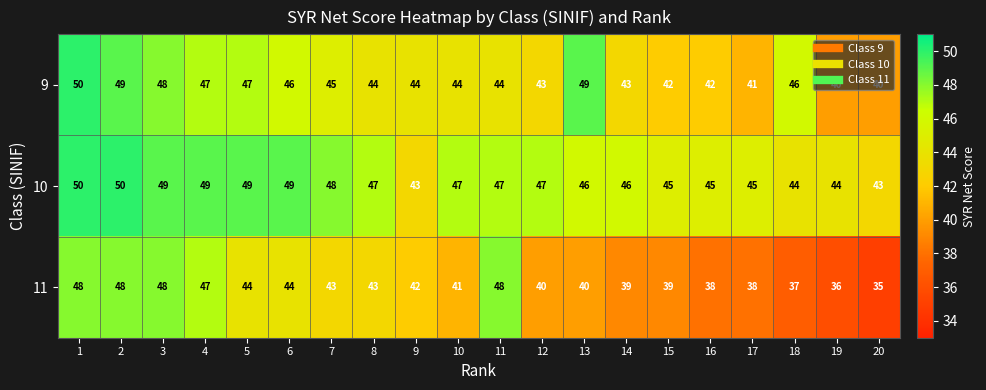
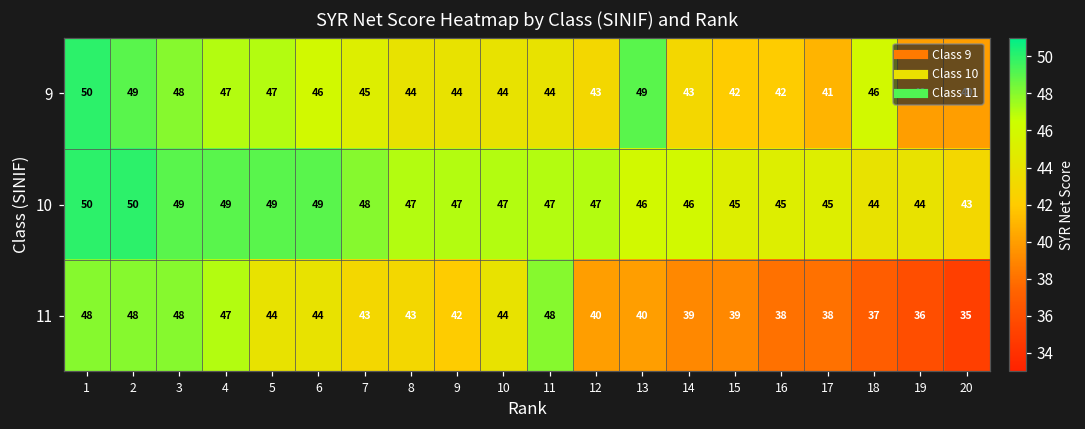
  {
    "9": {
      "1": 50,
      "2": 49,
      "3": 48,
      "4": 47,
      "5": 47,
      "6": 46,
      "7": 45,
      "8": 44,
      "9": 44,
      "10": 44,
      "11": 44,
      "12": 43,
      "13": 49,
      "14": 43,
      "15": 42,
      "16": 42,
      "17": 41,
      "18": 46
    },
    "10": {
      "1": 50,
      "2": 50,
      "3": 49,
      "4": 49,
      "5": 49,
      "6": 49,
      "7": 48,
      "8": 47,
-     "9": 43,
+     "9": 47,
      "10": 47,
      "11": 47,
      "12": 47,
      "13": 46,
      "14": 46,
      "15": 45,
      "16": 45,
      "17": 45,
      "18": 44,
      "19": 44,
      "20": 43
    },
    "11": {
      "1": 48,
      "2": 48,
      "3": 48,
      "4": 47,
      "5": 44,
      "6": 44,
      "7": 43,
      "8": 43,
      "9": 42,
-     "10": 41,
+     "10": 44,
      "11": 48,
      "12": 40,
      "13": 40,
      "14": 39,
      "15": 39,
      "16": 38,
      "17": 38,
      "18": 37,
      "19": 36,
      "20": 35
    }
  }
